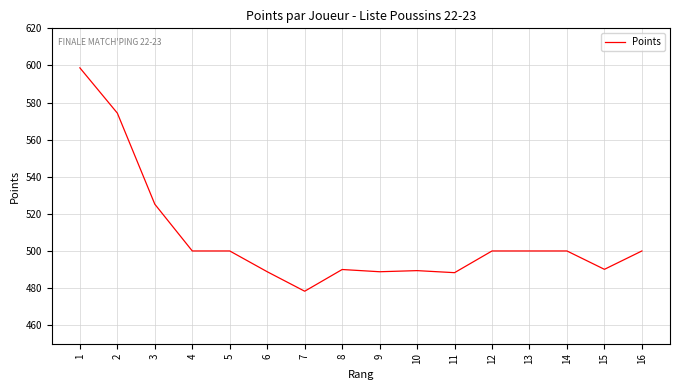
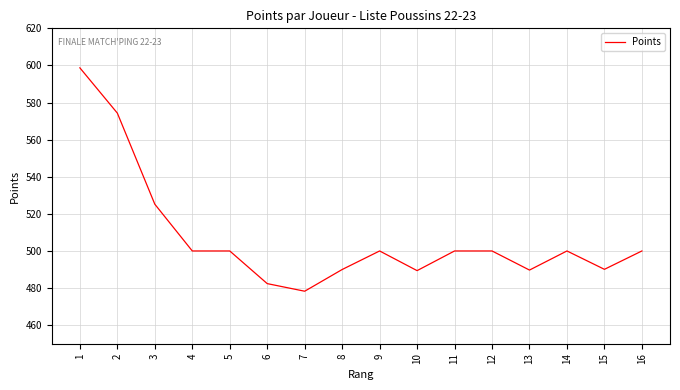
  {
    "2": 574,
    "3": 525,
    "4": 500,
    "5": 500,
-   "6": 489,
+   "6": 482,
    "7": 478,
    "8": 490,
-   "9": 489,
+   "9": 500,
    "10": 489,
-   "11": 488,
+   "11": 500,
    "12": 500,
-   "13": 500,
+   "13": 490,
    "14": 500,
    "15": 490,
    "16": 500
  }
